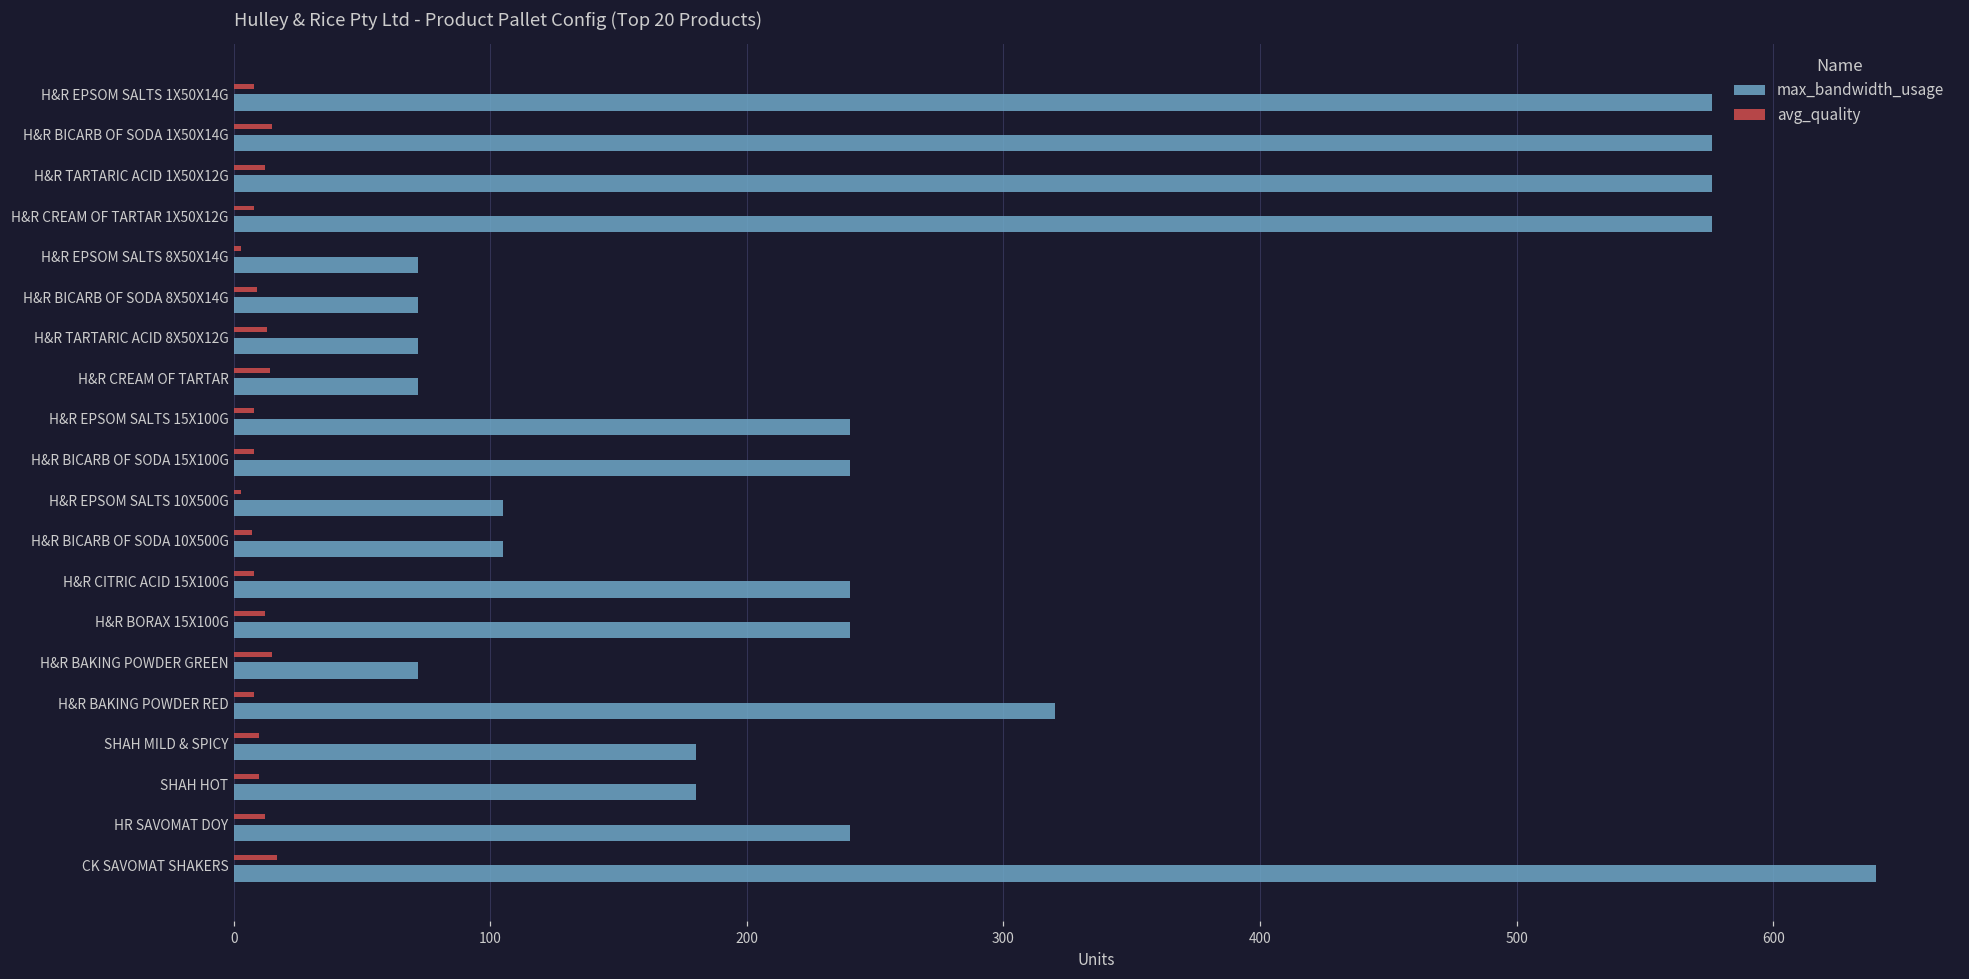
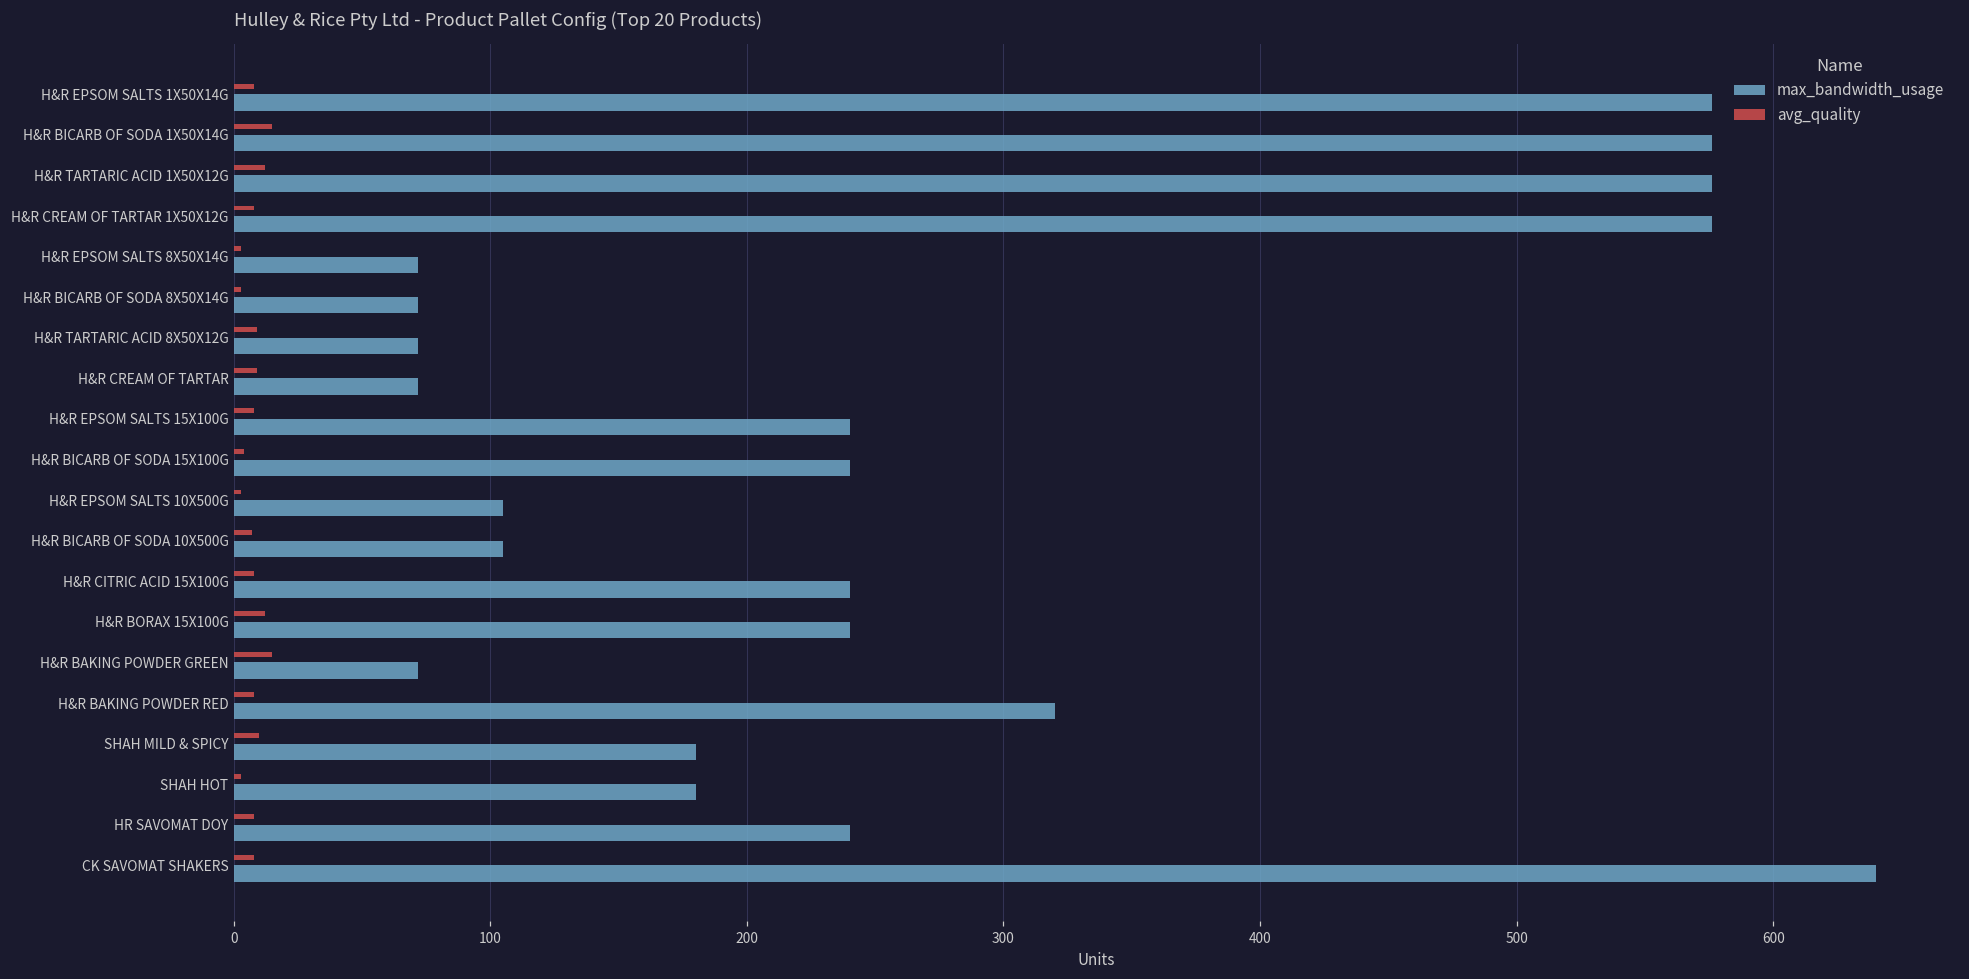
  {
    "max_bandwidth_usage": {
      "H&R EPSOM SALTS 1X50X14G": 576,
      "H&R BICARB OF SODA 1X50X14G": 576,
      "H&R TARTARIC ACID 1X50X12G": 576,
      "H&R CREAM OF TARTAR 1X50X12G": 576,
      "H&R EPSOM SALTS 8X50X14G": 72,
      "H&R BICARB OF SODA 8X50X14G": 72,
      "H&R TARTARIC ACID 8X50X12G": 72,
      "H&R CREAM OF TARTAR": 72,
      "H&R EPSOM SALTS 15X100G": 240,
      "H&R BICARB OF SODA 15X100G": 240,
      "H&R EPSOM SALTS 10X500G": 105,
      "H&R BICARB OF SODA 10X500G": 105,
      "H&R CITRIC ACID 15X100G": 240,
      "H&R BORAX 15X100G": 240,
      "H&R BAKING POWDER GREEN": 72,
      "H&R BAKING POWDER RED": 320,
      "SHAH MILD & SPICY": 180,
      "SHAH HOT": 180,
      "HR SAVOMAT DOY": 240,
      "CK SAVOMAT SHAKERS": 640
    },
    "avg_quality": {
      "H&R EPSOM SALTS 1X50X14G": 8,
      "H&R BICARB OF SODA 1X50X14G": 15,
      "H&R TARTARIC ACID 1X50X12G": 12,
      "H&R CREAM OF TARTAR 1X50X12G": 8,
      "H&R EPSOM SALTS 8X50X14G": 3,
-     "H&R BICARB OF SODA 8X50X14G": 9,
-     "H&R TARTARIC ACID 8X50X12G": 13,
-     "H&R CREAM OF TARTAR": 14,
+     "H&R BICARB OF SODA 8X50X14G": 3,
+     "H&R TARTARIC ACID 8X50X12G": 9,
+     "H&R CREAM OF TARTAR": 9,
      "H&R EPSOM SALTS 15X100G": 8,
-     "H&R BICARB OF SODA 15X100G": 8,
+     "H&R BICARB OF SODA 15X100G": 4,
      "H&R EPSOM SALTS 10X500G": 3,
      "H&R BICARB OF SODA 10X500G": 7,
      "H&R CITRIC ACID 15X100G": 8,
      "H&R BORAX 15X100G": 12,
      "H&R BAKING POWDER GREEN": 15,
      "H&R BAKING POWDER RED": 8,
      "SHAH MILD & SPICY": 10,
-     "SHAH HOT": 10,
-     "HR SAVOMAT DOY": 12,
-     "CK SAVOMAT SHAKERS": 17
+     "SHAH HOT": 3,
+     "HR SAVOMAT DOY": 8,
+     "CK SAVOMAT SHAKERS": 8
    }
  }
